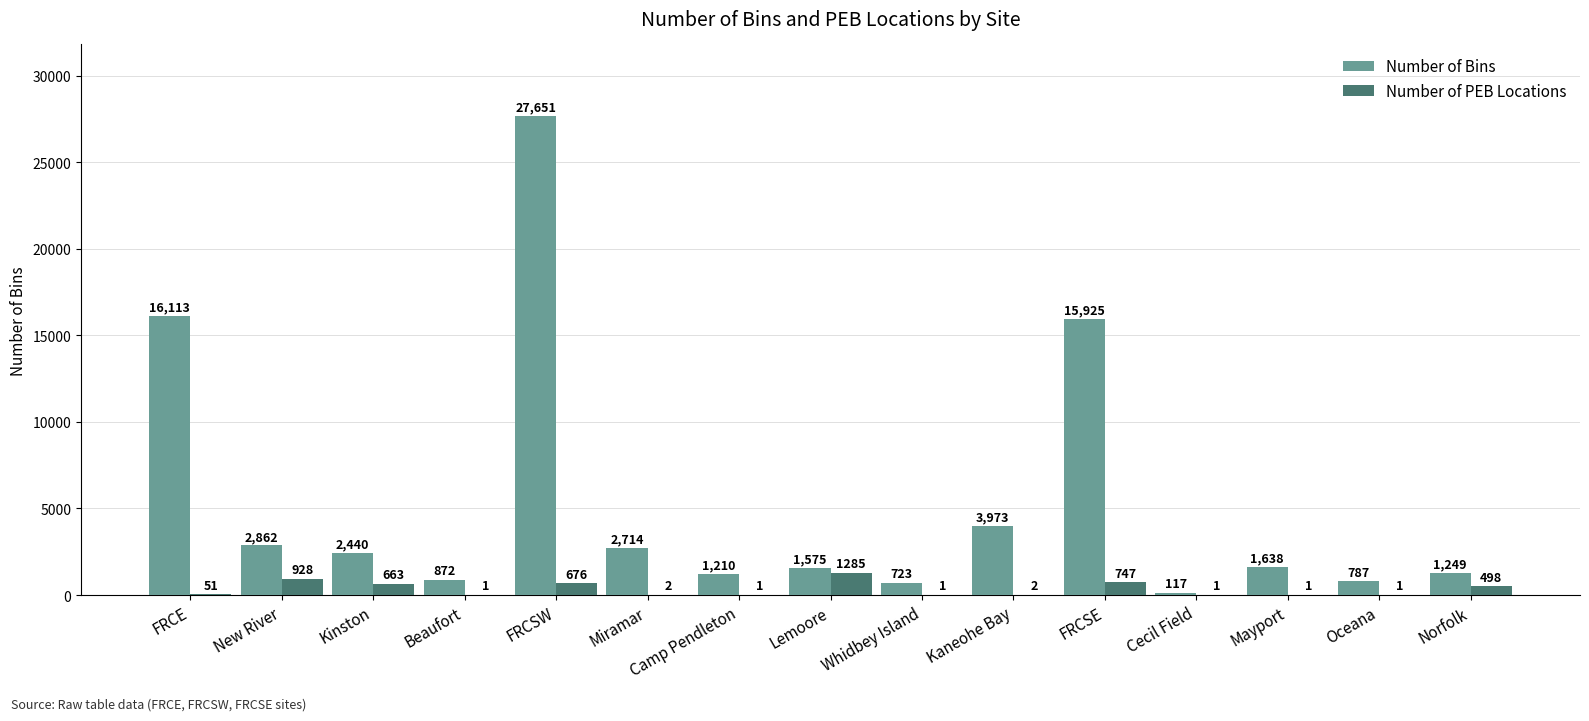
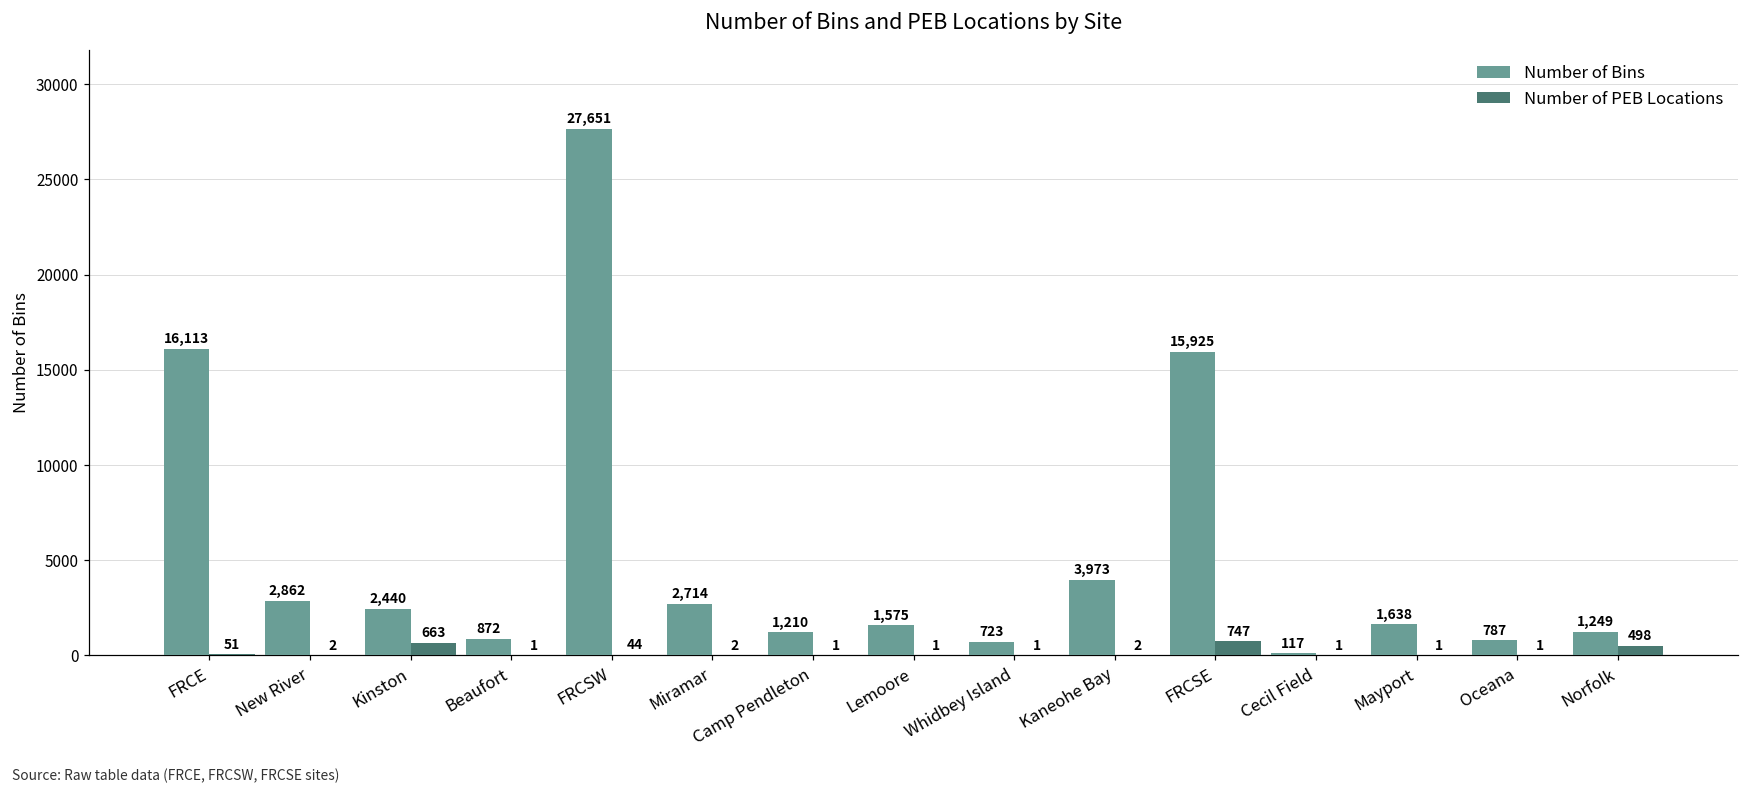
  {
    "Number of Bins": {
      "FRCE": "16,113",
      "New River": "2,862",
      "Kinston": "2,440",
      "Beaufort": "872",
      "FRCSW": "27,651",
      "Miramar": "2,714",
      "Camp Pendleton": "1,210",
      "Lemoore": "1,575",
      "Whidbey Island": "723",
      "Kaneohe Bay": "3,973",
      "FRCSE": "15,925",
      "Cecil Field": "117",
      "Mayport": "1,638",
      "Oceana": "787",
      "Norfolk": "1,249"
    },
    "Number of PEB Locations": {
      "FRCE": "51",
-     "New River": "928",
+     "New River": "2",
      "Kinston": "663",
      "Beaufort": "1",
-     "FRCSW": "676",
+     "FRCSW": "44",
      "Miramar": "2",
      "Camp Pendleton": "1",
-     "Lemoore": "1285",
+     "Lemoore": "1",
      "Whidbey Island": "1",
      "Kaneohe Bay": "2",
      "FRCSE": "747",
      "Cecil Field": "1",
      "Mayport": "1",
      "Oceana": "1",
      "Norfolk": "498"
    }
  }
